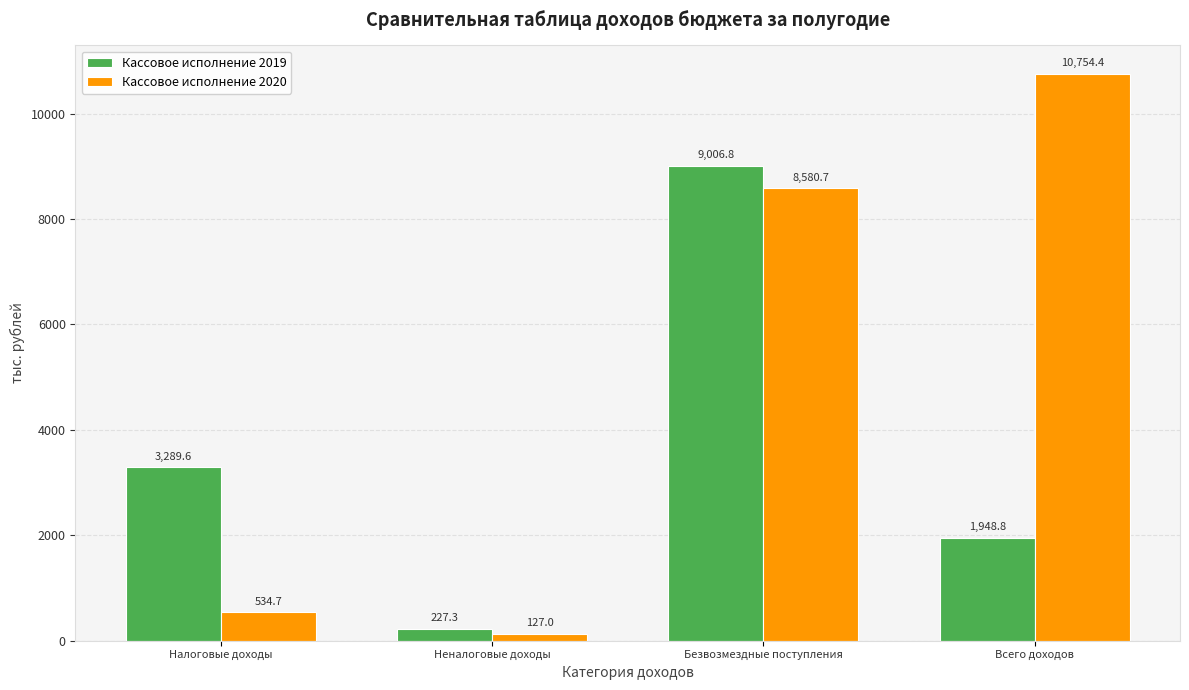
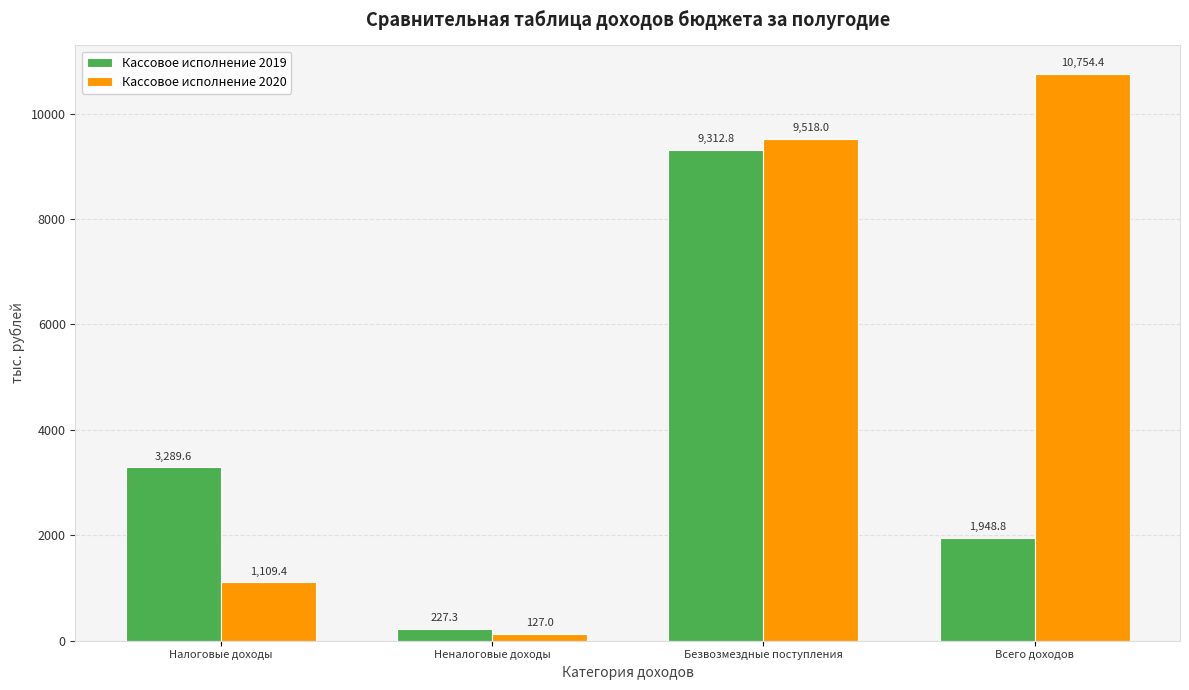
  {
    "Кассовое исполнение 2019": {
      "Налоговые доходы": "3,289.6",
      "Неналоговые доходы": "227.3",
-     "Безвозмездные поступления": "9,006.8",
+     "Безвозмездные поступления": "9,312.8",
      "Всего доходов": "1,948.8"
    },
    "Кассовое исполнение 2020": {
-     "Налоговые доходы": "534.7",
+     "Налоговые доходы": "1,109.4",
      "Неналоговые доходы": "127.0",
-     "Безвозмездные поступления": "8,580.7",
+     "Безвозмездные поступления": "9,518.0",
      "Всего доходов": "10,754.4"
    }
  }
